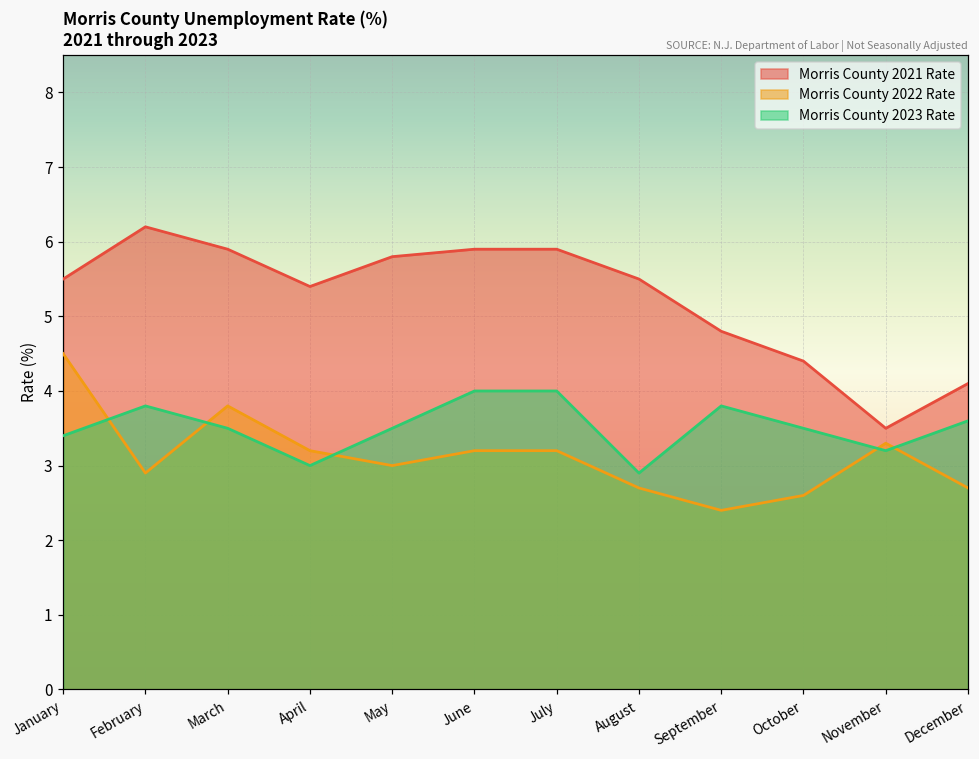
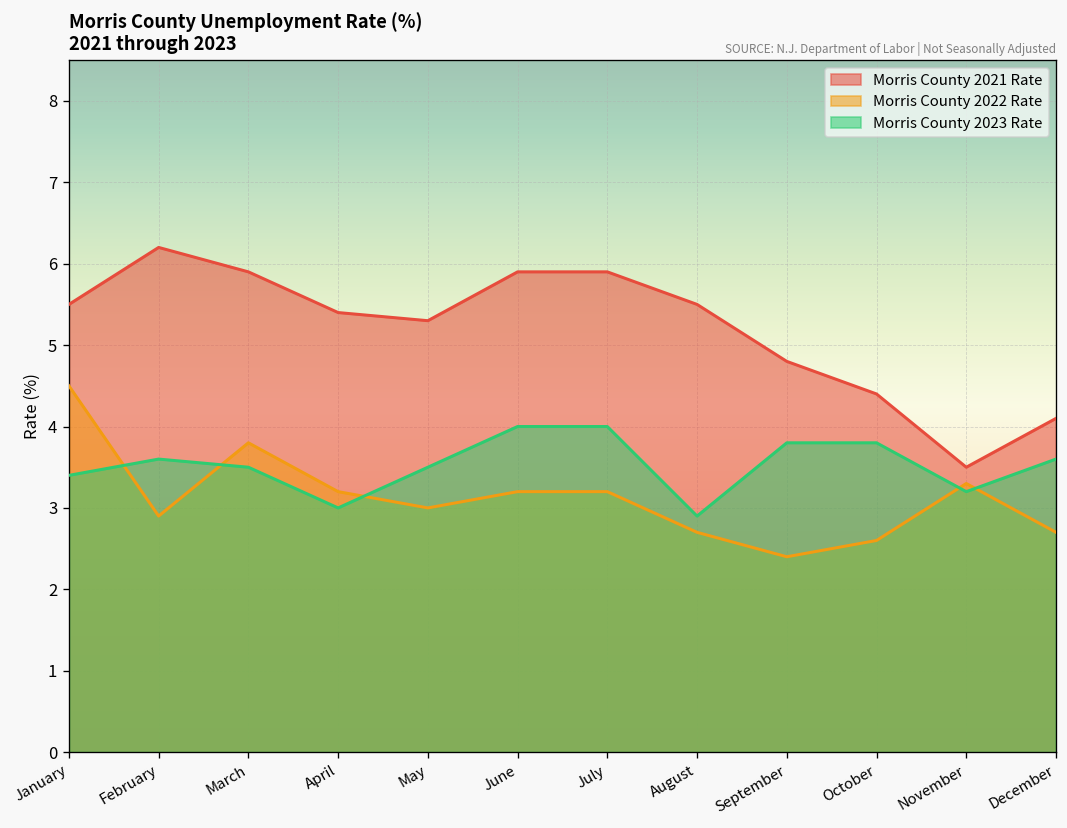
  {
    "Morris County 2021 Rate": {
      "January": 5.5,
      "February": 6.2,
      "March": 5.9,
      "April": 5.4,
-     "May": 5.8,
+     "May": 5.3,
      "June": 5.9,
      "July": 5.9,
      "August": 5.5,
      "September": 4.8,
      "October": 4.4,
      "November": 3.5,
      "December": 4.1
    },
    "Morris County 2022 Rate": {
      "January": 4.5,
      "February": 2.9,
      "March": 3.8,
      "April": 3.2,
      "May": 3.0,
      "June": 3.2,
      "July": 3.2,
      "August": 2.7,
      "September": 2.4,
      "October": 2.6,
      "November": 3.3,
      "December": 2.7
    },
    "Morris County 2023 Rate": {
      "January": 3.4,
-     "February": 3.8,
+     "February": 3.6,
      "March": 3.5,
      "April": 3.0,
      "May": 3.5,
      "June": 4.0,
      "July": 4.0,
      "August": 2.9,
      "September": 3.8,
-     "October": 3.5,
+     "October": 3.8,
      "November": 3.2,
      "December": 3.6
    }
  }
